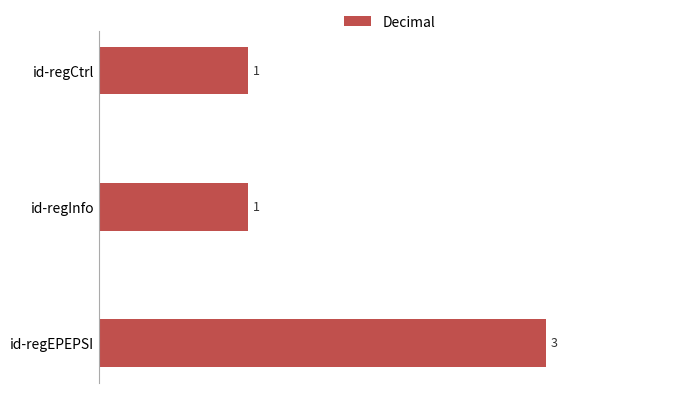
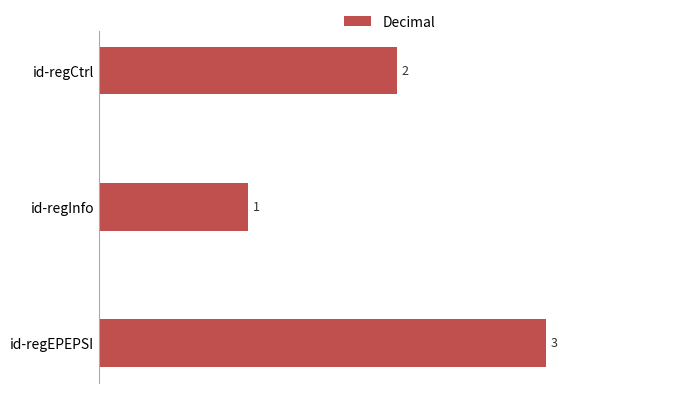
  {
-   "id-regCtrl": 1,
+   "id-regCtrl": 2,
    "id-regInfo": 1,
    "id-regEPEPSI": 3
  }
